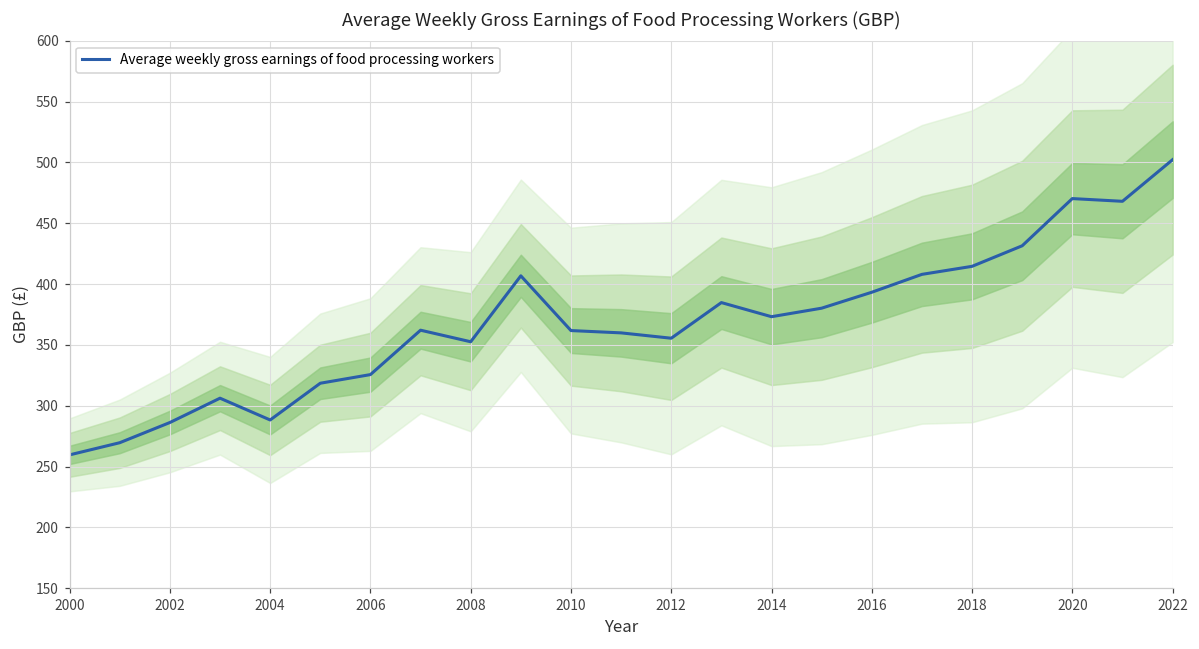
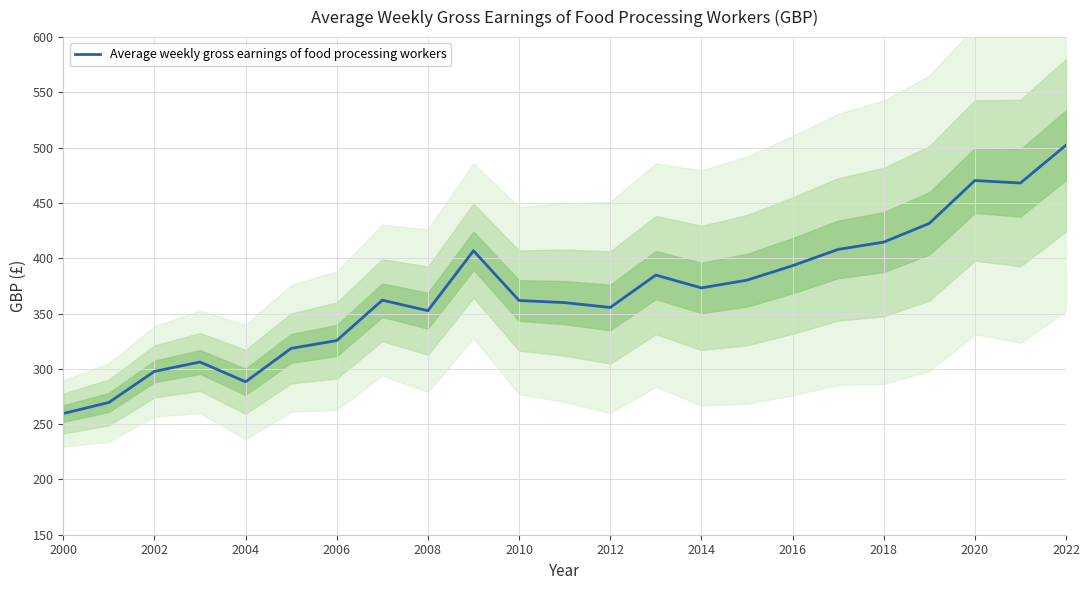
  {
    "Average weekly gross earnings of food processing workers": {
      "2000": 260,
-     "2002": 286,
+     "2002": 298,
      "2004": 288,
      "2006": 326,
      "2008": 353,
      "2010": 362,
      "2012": 356,
      "2014": 373,
      "2016": 393,
      "2018": 415,
      "2020": 470,
      "2022": 502
    }
  }
